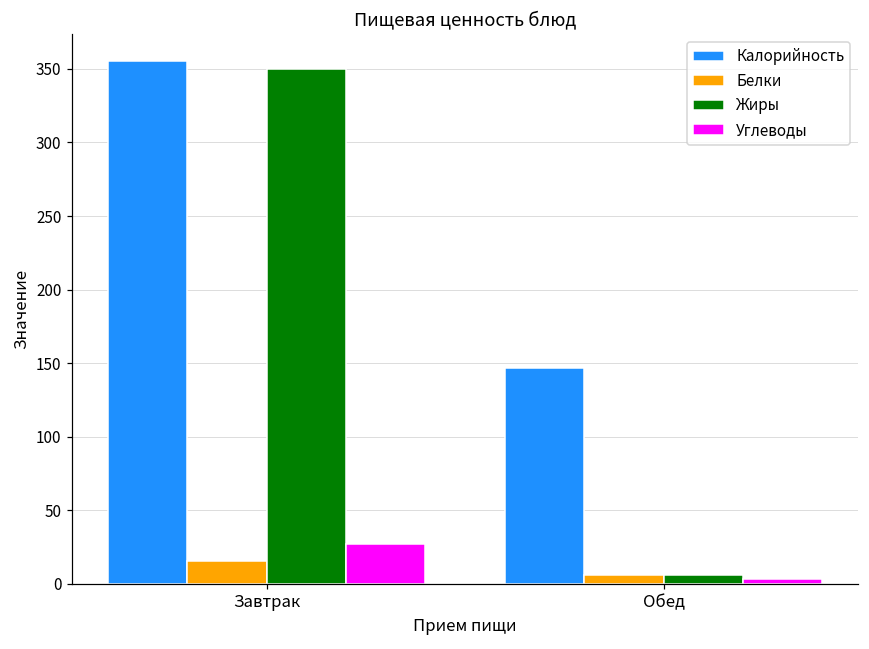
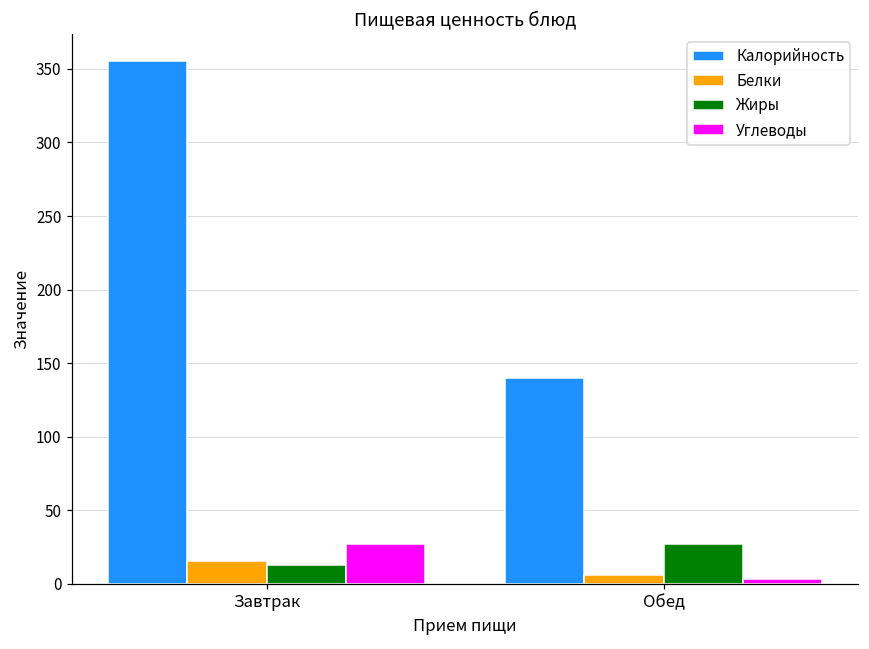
  {
    "Калорийность": {
      "Завтрак": 356,
-     "Обед": 147
+     "Обед": 140
    },
    "Белки": {
      "Завтрак": 16,
      "Обед": 6
    },
    "Жиры": {
-     "Завтрак": 350,
-     "Обед": 6
+     "Завтрак": 13,
+     "Обед": 27
    },
    "Углеводы": {
      "Завтрак": 27,
      "Обед": 3
    }
  }
